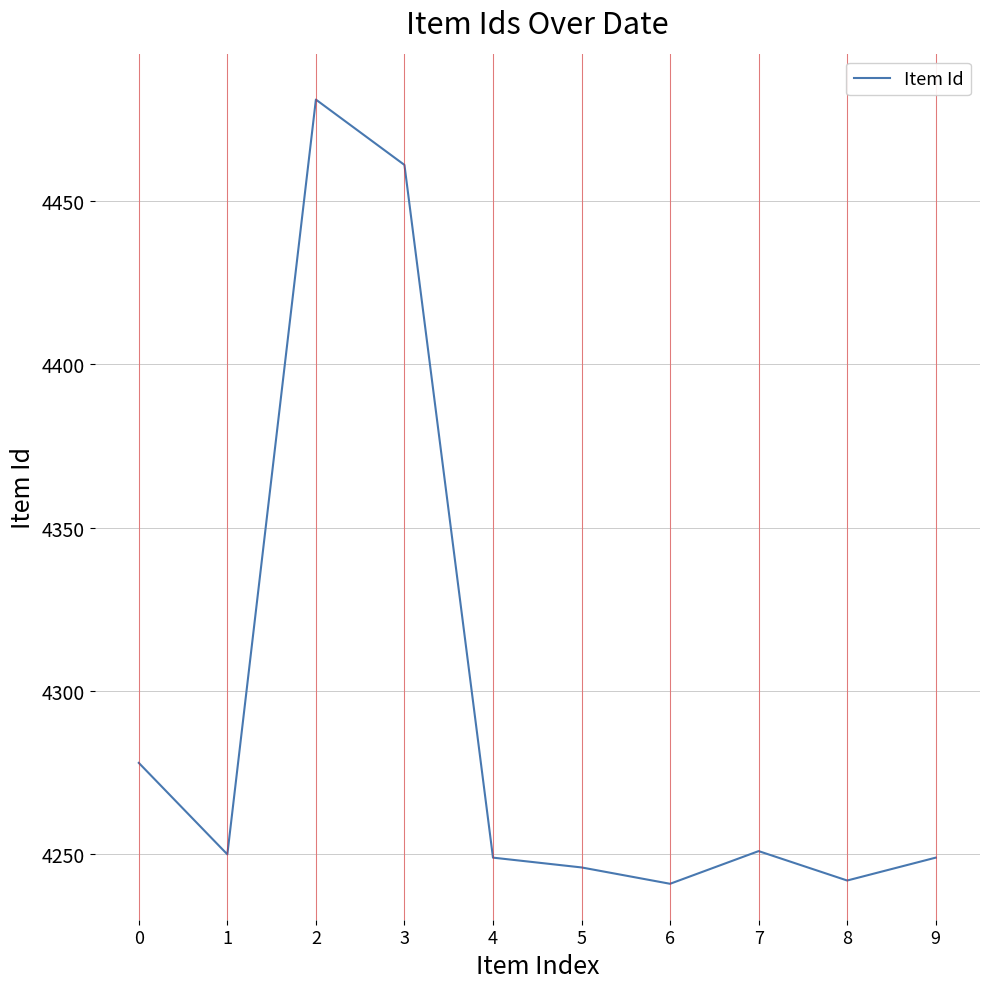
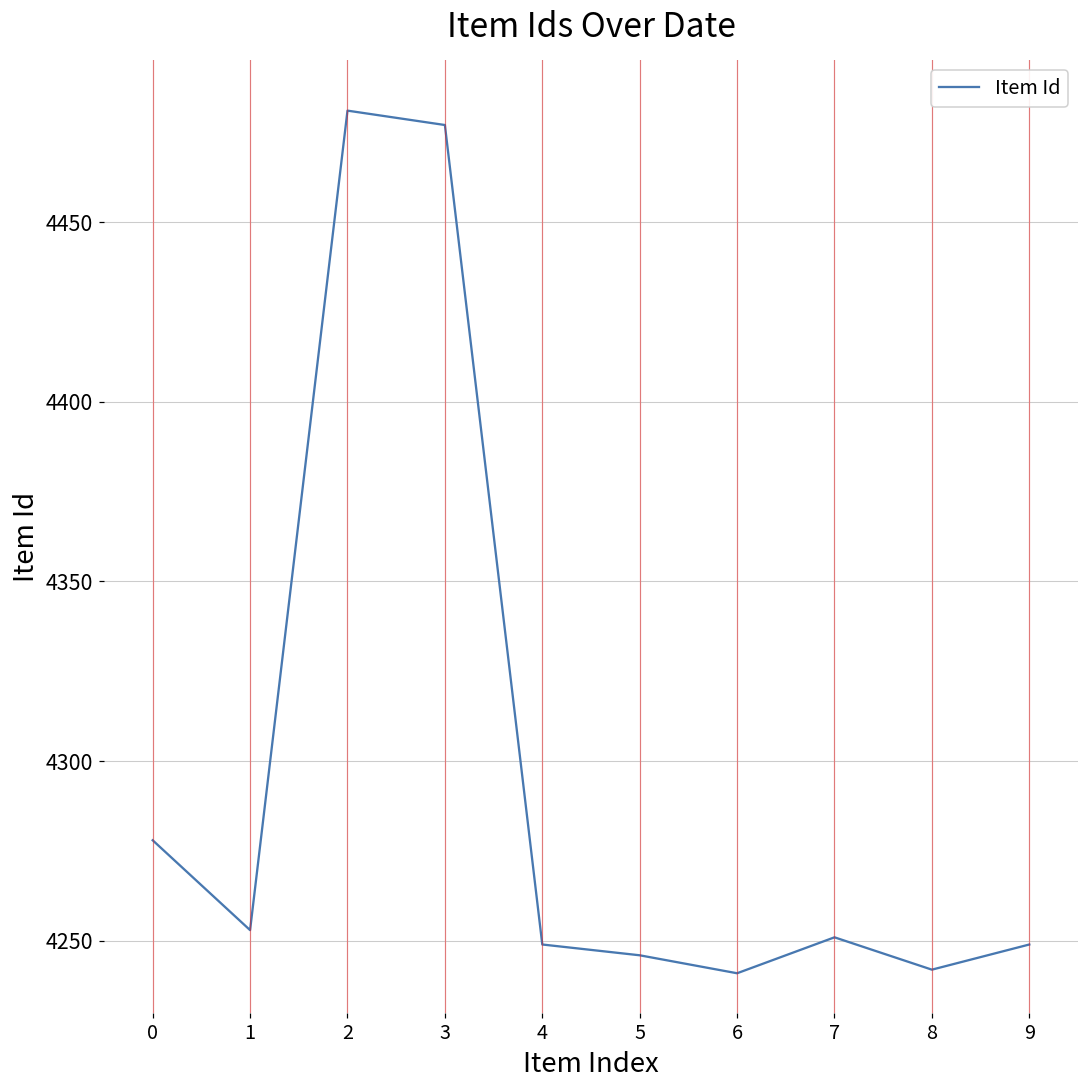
  {
    "0": 4278,
-   "1": 4250,
+   "1": 4253,
    "2": 4481,
-   "3": 4461,
+   "3": 4477,
    "4": 4249,
    "5": 4246,
    "6": 4241,
    "7": 4251,
    "8": 4242,
    "9": 4249
  }
